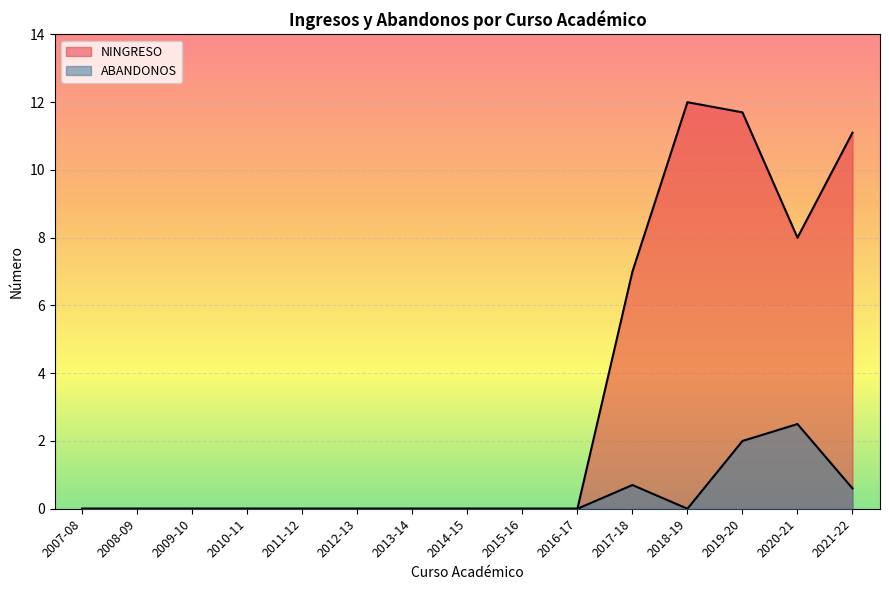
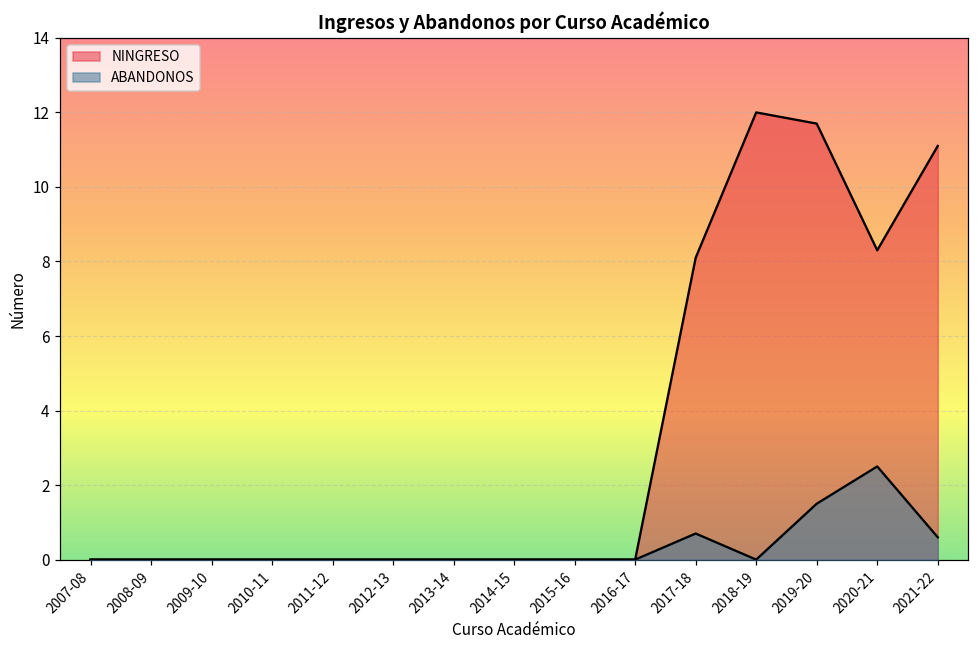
  {
    "NINGRESO": {
-     "2017-18": 7.0,
+     "2017-18": 8.1,
      "2018-19": 12.0,
      "2019-20": 11.7,
-     "2020-21": 8.0,
+     "2020-21": 8.3,
      "2021-22": 11.1
    },
    "ABANDONOS": {
      "2017-18": 0.7,
      "2018-19": 0.0,
-     "2019-20": 2.0,
+     "2019-20": 1.5,
      "2020-21": 2.5,
      "2021-22": 0.6
    }
  }
